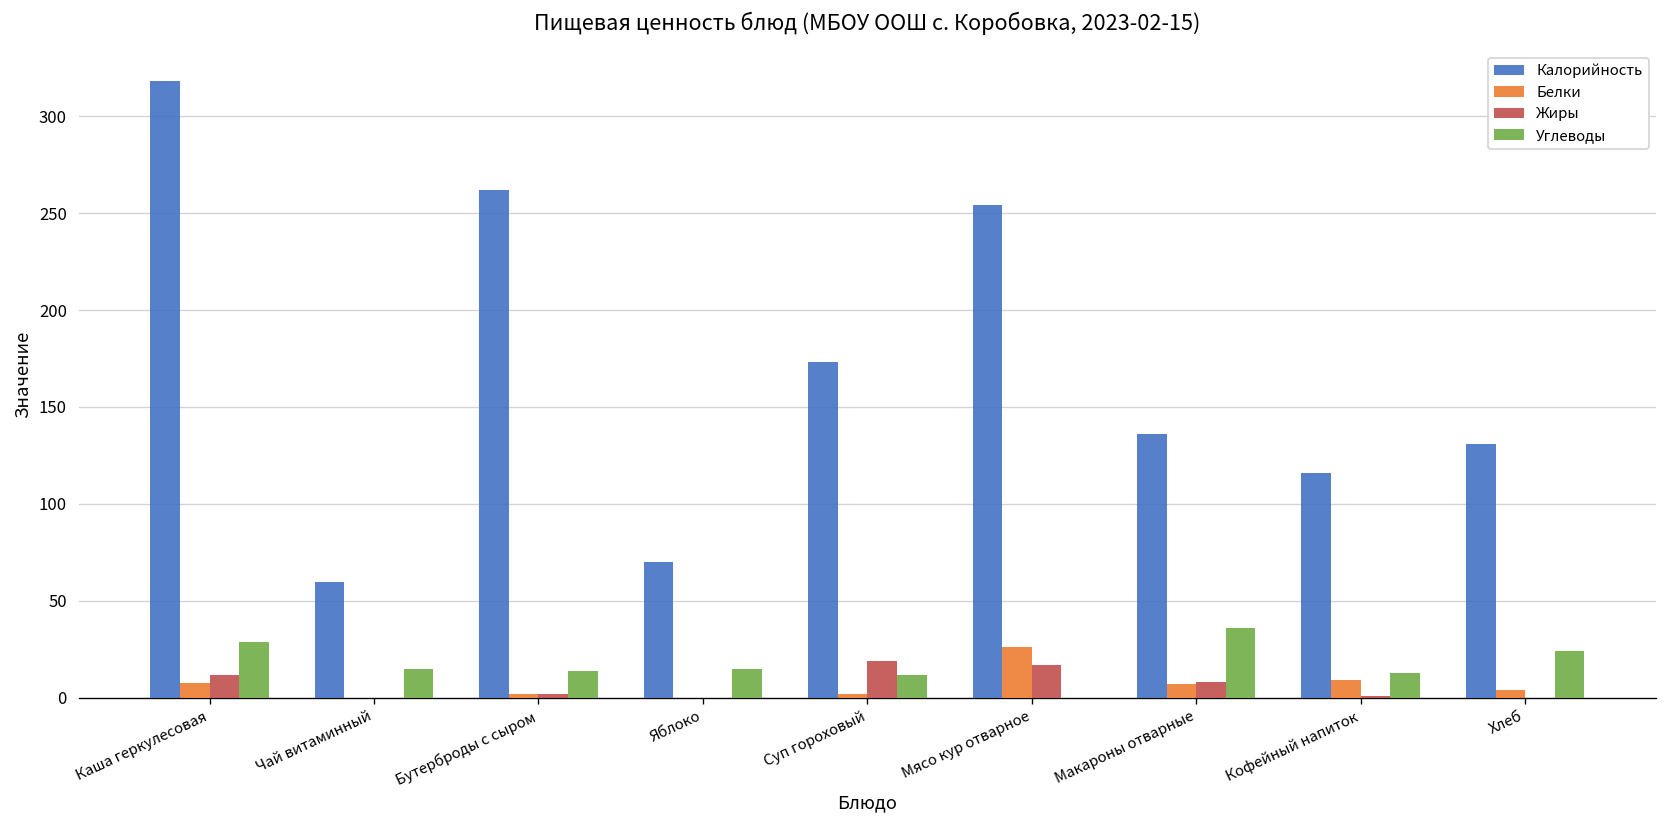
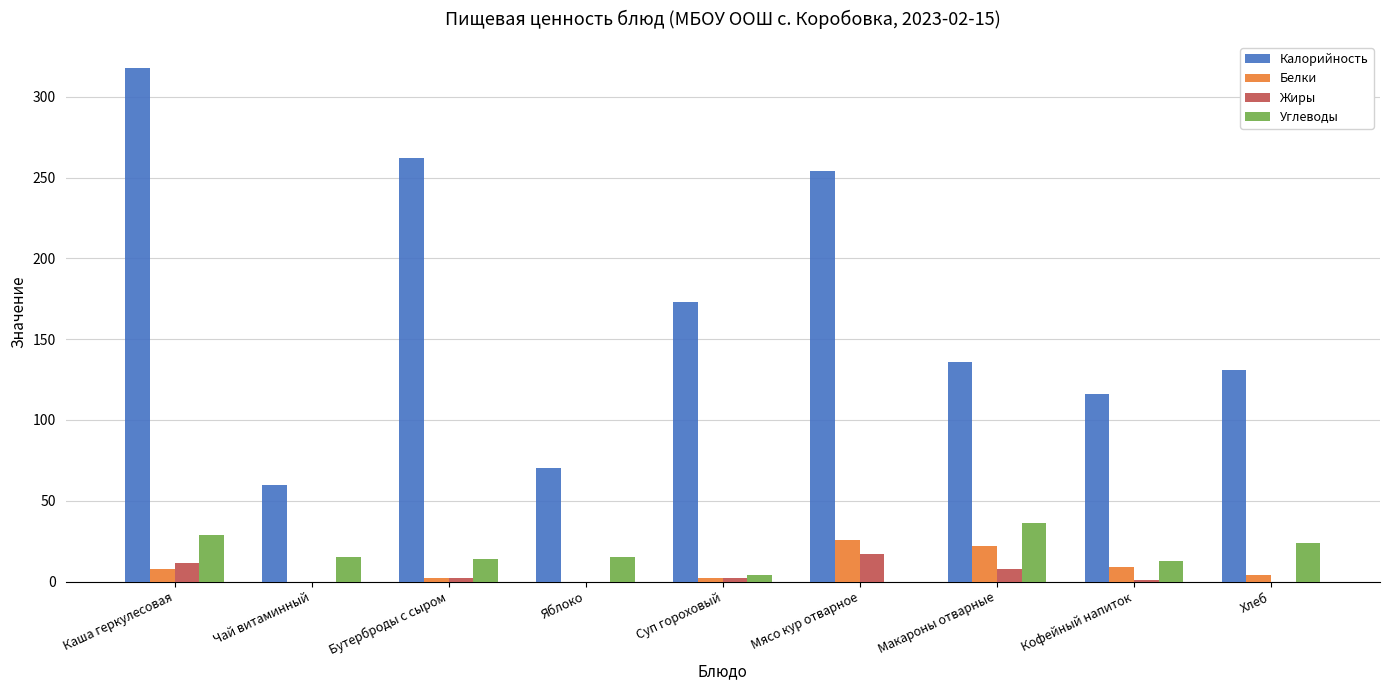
  {
    "Калорийность": {
      "Каша геркулесовая": 318,
      "Чай витаминный": 60,
      "Бутерброды с сыром": 262,
      "Яблоко": 70,
      "Суп гороховый": 173,
      "Мясо кур отварное": 254,
      "Макароны отварные": 136,
      "Кофейный напиток": 116,
      "Хлеб": 131
    },
    "Белки": {
      "Каша геркулесовая": 8,
      "Чай витаминный": 0,
      "Бутерброды с сыром": 2,
      "Яблоко": 0,
      "Суп гороховый": 2,
      "Мясо кур отварное": 26,
-     "Макароны отварные": 7,
+     "Макароны отварные": 22,
      "Кофейный напиток": 9,
      "Хлеб": 4
    },
    "Жиры": {
      "Каша геркулесовая": 12,
      "Чай витаминный": 0,
      "Бутерброды с сыром": 2,
      "Яблоко": 0,
-     "Суп гороховый": 19,
+     "Суп гороховый": 2,
      "Мясо кур отварное": 17,
      "Макароны отварные": 8,
      "Хлеб": 0
    },
    "Углеводы": {
      "Каша геркулесовая": 29,
      "Чай витаминный": 15,
      "Бутерброды с сыром": 14,
      "Яблоко": 15,
-     "Суп гороховый": 12,
+     "Суп гороховый": 4,
      "Мясо кур отварное": 0,
      "Макароны отварные": 36,
      "Кофейный напиток": 13,
      "Хлеб": 24
    }
  }
